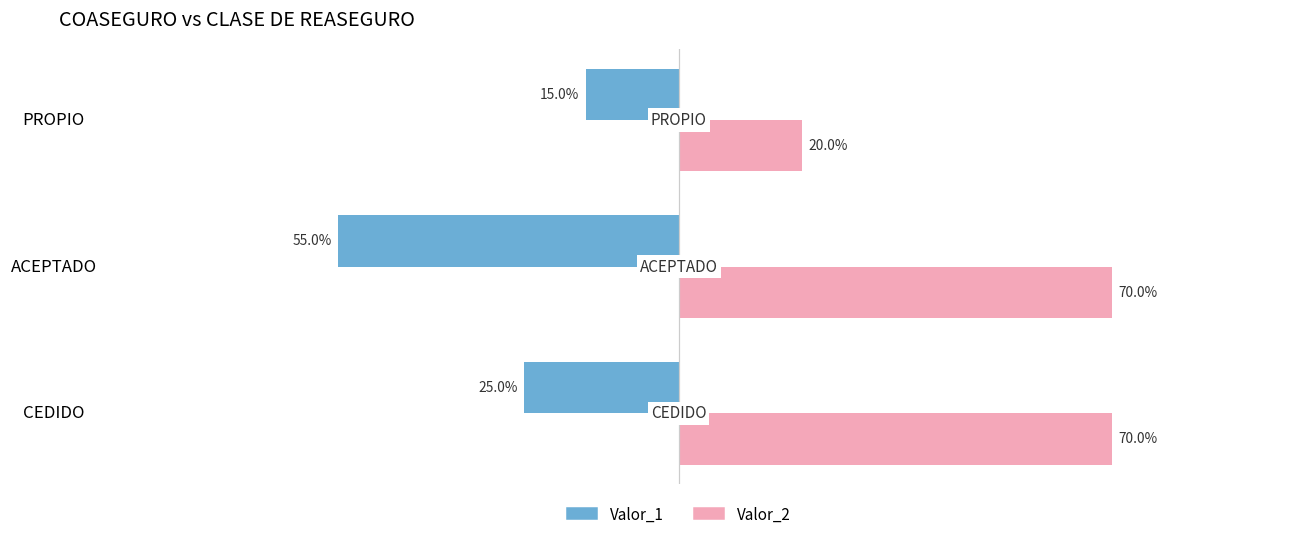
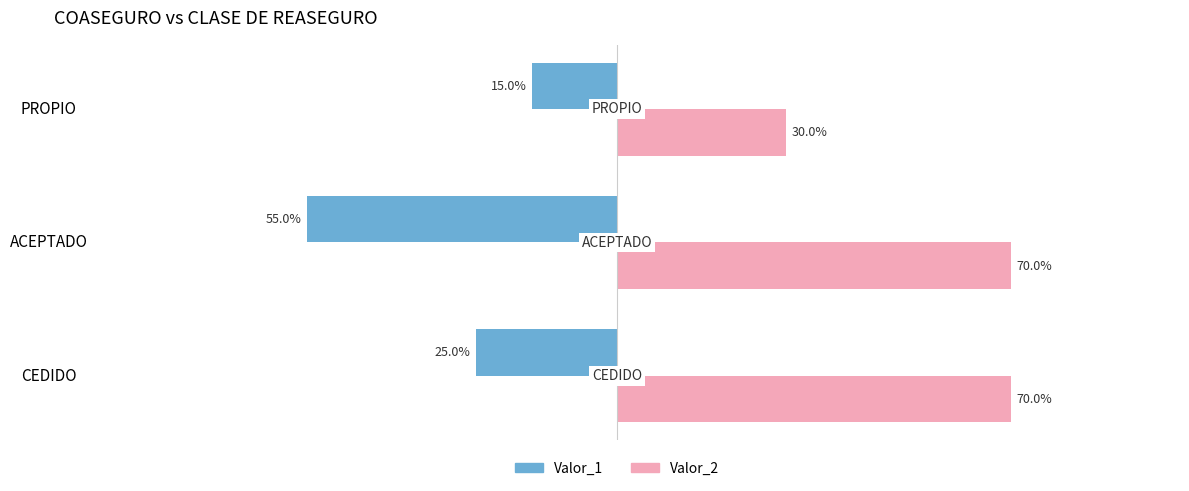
  {
    "Valor_2": {
-     "PROPIO": "20.0%",
+     "PROPIO": "30.0%",
      "ACEPTADO": "70.0%",
      "CEDIDO": "70.0%"
    }
  }
